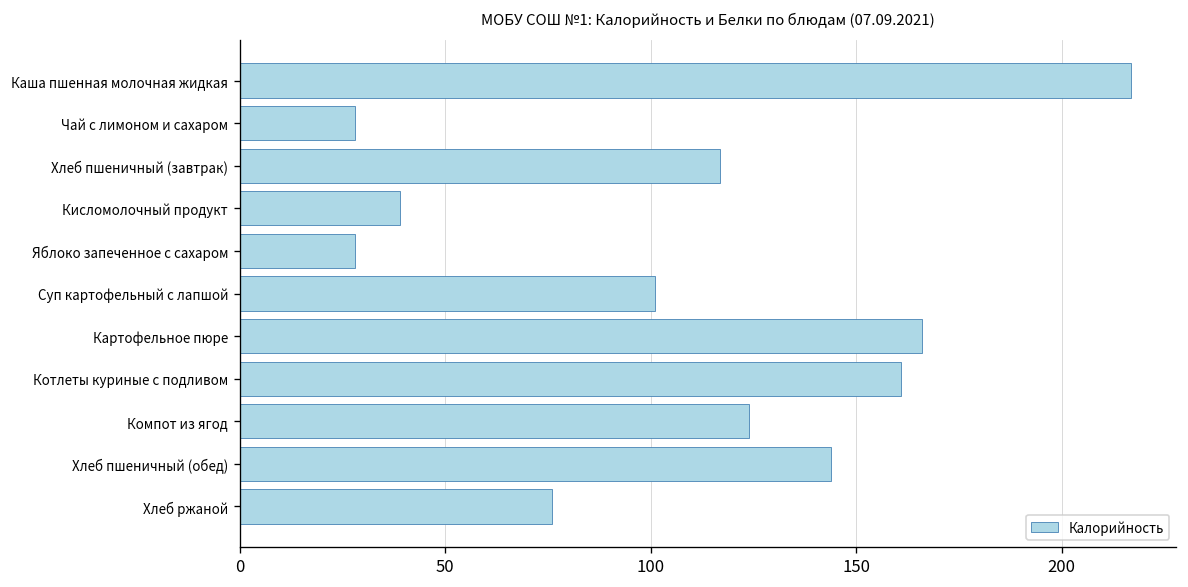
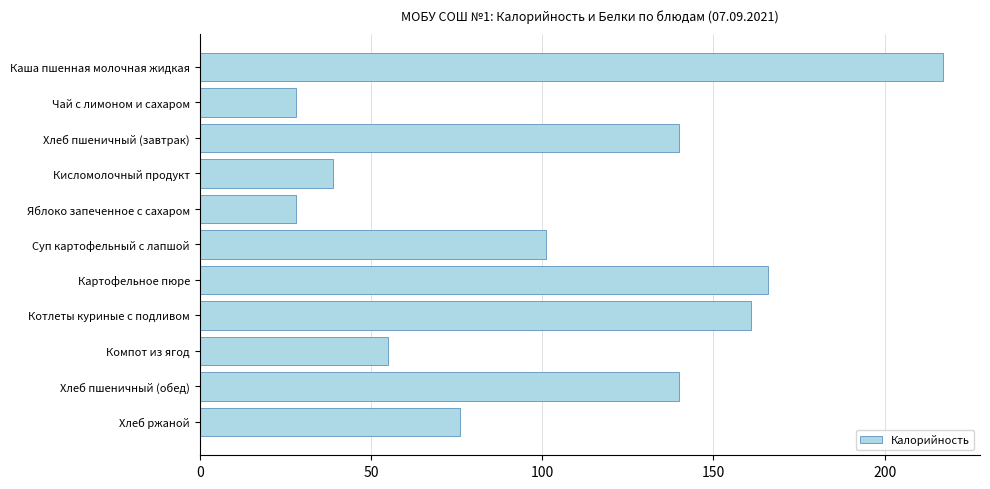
  {
    "Каша пшенная молочная жидкая": 217,
    "Чай с лимоном и сахаром": 28,
-   "Хлеб пшеничный (завтрак)": 117,
+   "Хлеб пшеничный (завтрак)": 140,
    "Кисломолочный продукт": 39,
    "Яблоко запеченное с сахаром": 28,
    "Суп картофельный с лапшой": 101,
    "Картофельное пюре": 166,
    "Котлеты куриные с подливом": 161,
-   "Компот из ягод": 124,
-   "Хлеб пшеничный (обед)": 144,
+   "Компот из ягод": 55,
+   "Хлеб пшеничный (обед)": 140,
    "Хлеб ржаной": 76
  }
